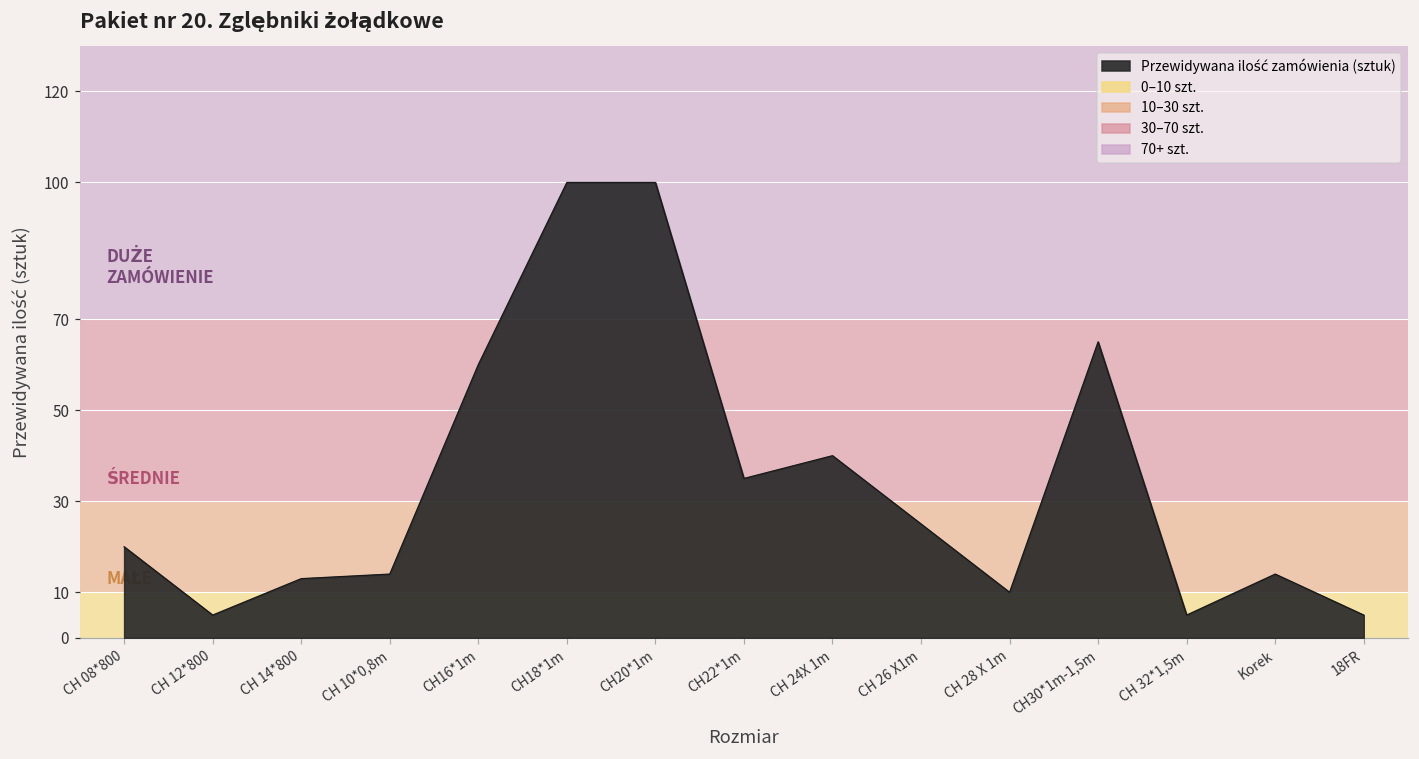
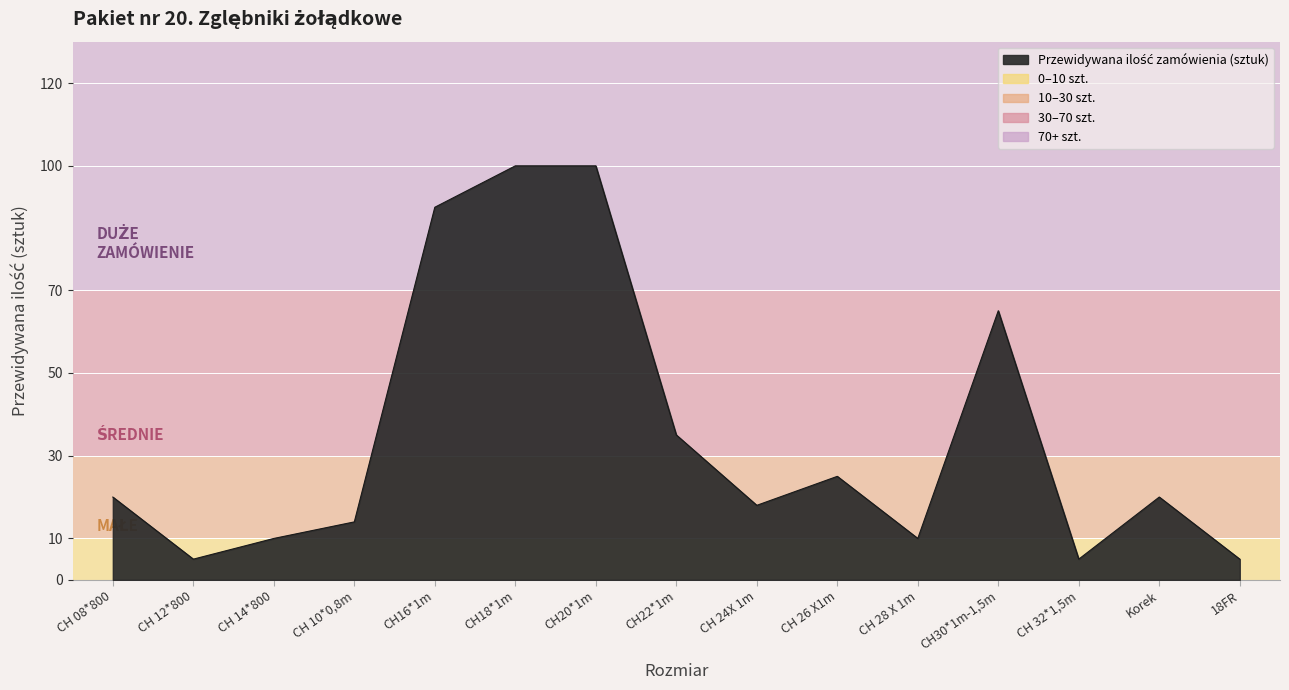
  {
    "CH 08*800": 20,
    "CH 12*800": 5,
-   "CH 14*800": 13,
+   "CH 14*800": 10,
    "CH 10*0,8m": 14,
-   "CH16*1m": 60,
+   "CH16*1m": 90,
    "CH18*1m": 100,
    "CH20*1m": 100,
    "CH22*1m": 35,
-   "CH 24X 1m": 40,
+   "CH 24X 1m": 18,
    "CH 26 X1m": 25,
    "CH 28 X 1m": 10,
    "CH30*1m-1,5m": 65,
    "CH 32*1,5m": 5,
-   "Korek": 14,
+   "Korek": 20,
    "18FR": 5
  }
